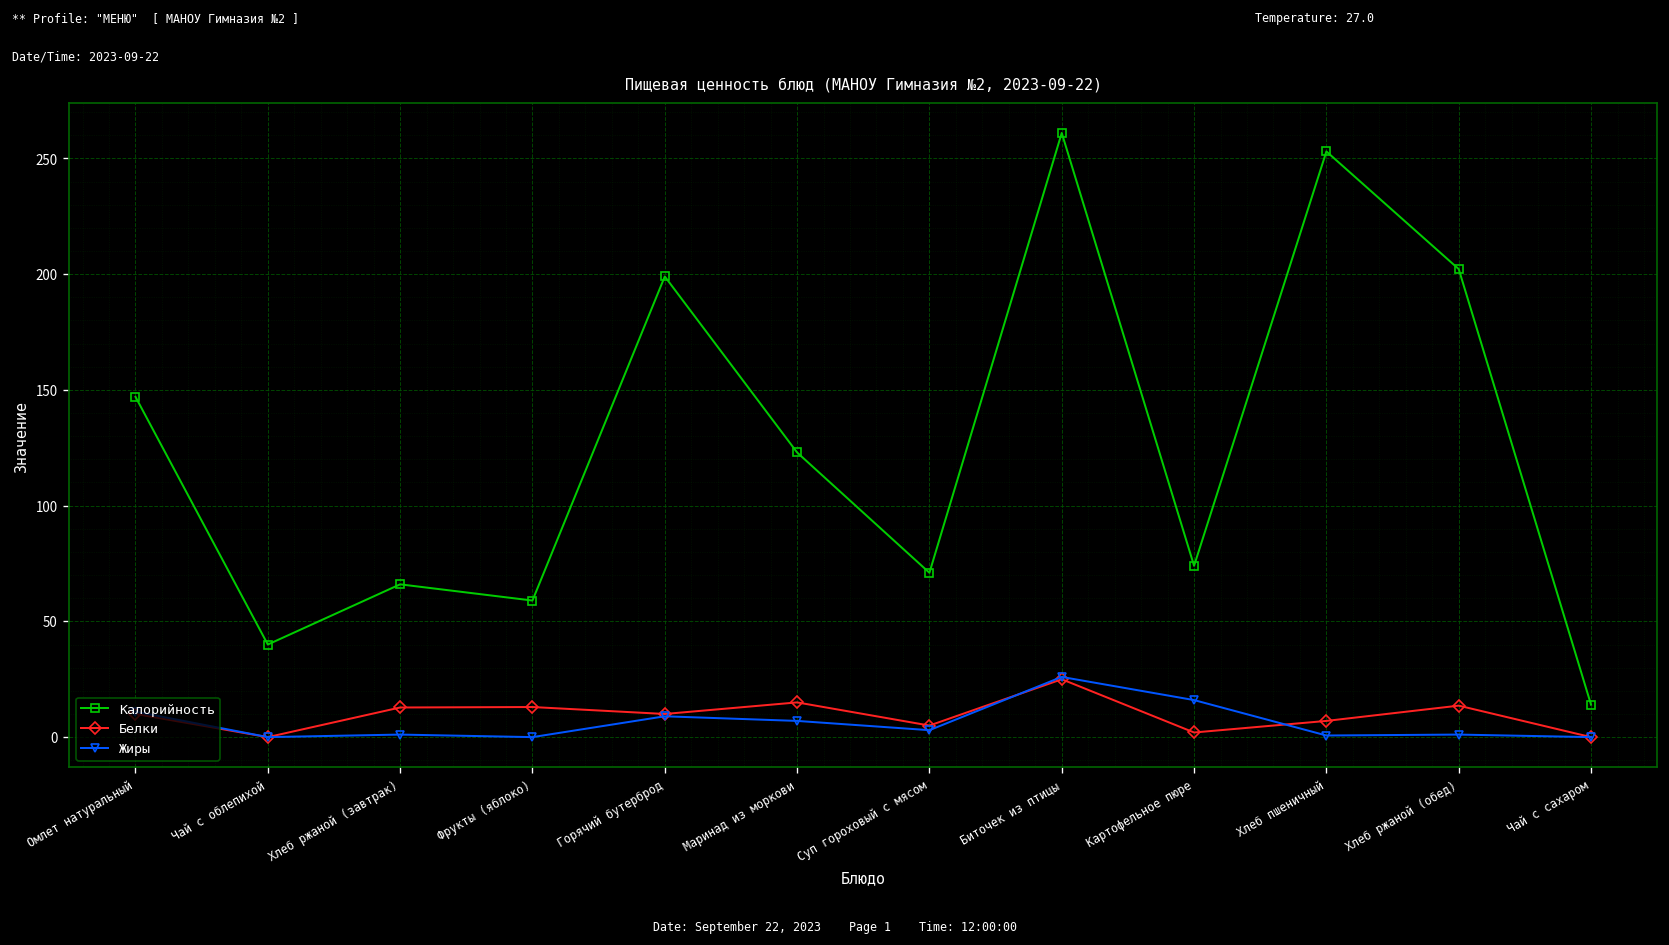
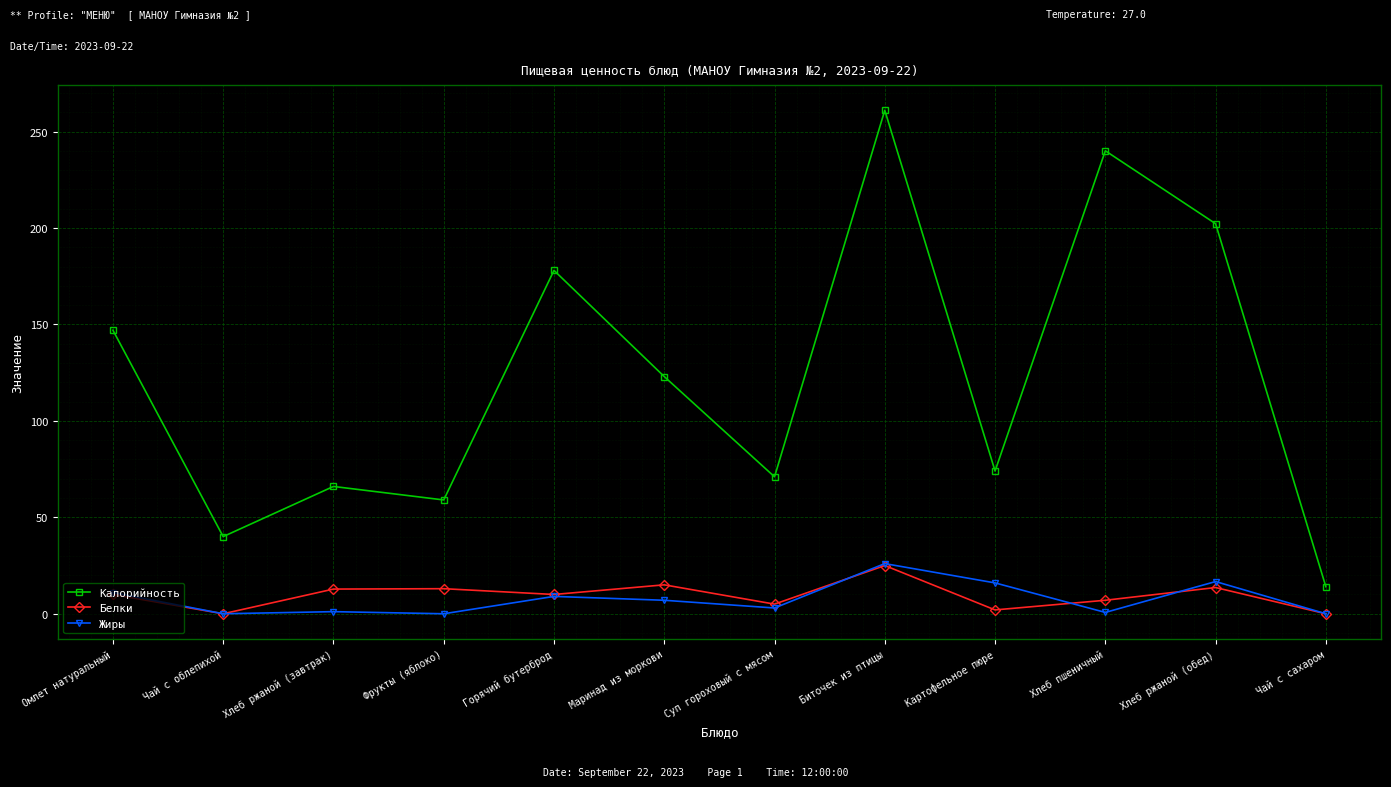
  {
    "Калорийность": {
      "Омлет натуральный": 147,
      "Чай с облепихой": 40,
      "Хлеб ржаной (завтрак)": 66,
      "Фрукты (яблоко)": 59,
-     "Горячий бутерброд": 199,
+     "Горячий бутерброд": 178,
      "Маринад из моркови": 123,
      "Суп гороховый с мясом": 71,
      "Биточек из птицы": 261,
      "Картофельное пюре": 74,
-     "Хлеб пшеничный": 253,
+     "Хлеб пшеничный": 240,
      "Хлеб ржаной (обед)": 202,
      "Чай с сахаром": 14
    },
    "Белки": {
      "Хлеб ржаной (завтрак)": 13,
      "Фрукты (яблоко)": 13,
      "Маринад из моркови": 15,
      "Суп гороховый с мясом": 5,
      "Картофельное пюре": 2,
      "Хлеб пшеничный": 7,
      "Хлеб ржаной (обед)": 14
    },
    "Жиры": {
      "Хлеб ржаной (завтрак)": 1,
      "Фрукты (яблоко)": 0,
      "Маринад из моркови": 7,
      "Суп гороховый с мясом": 3,
      "Картофельное пюре": 16,
      "Хлеб пшеничный": 1,
-     "Хлеб ржаной (обед)": 1
+     "Хлеб ржаной (обед)": 17
    }
  }
